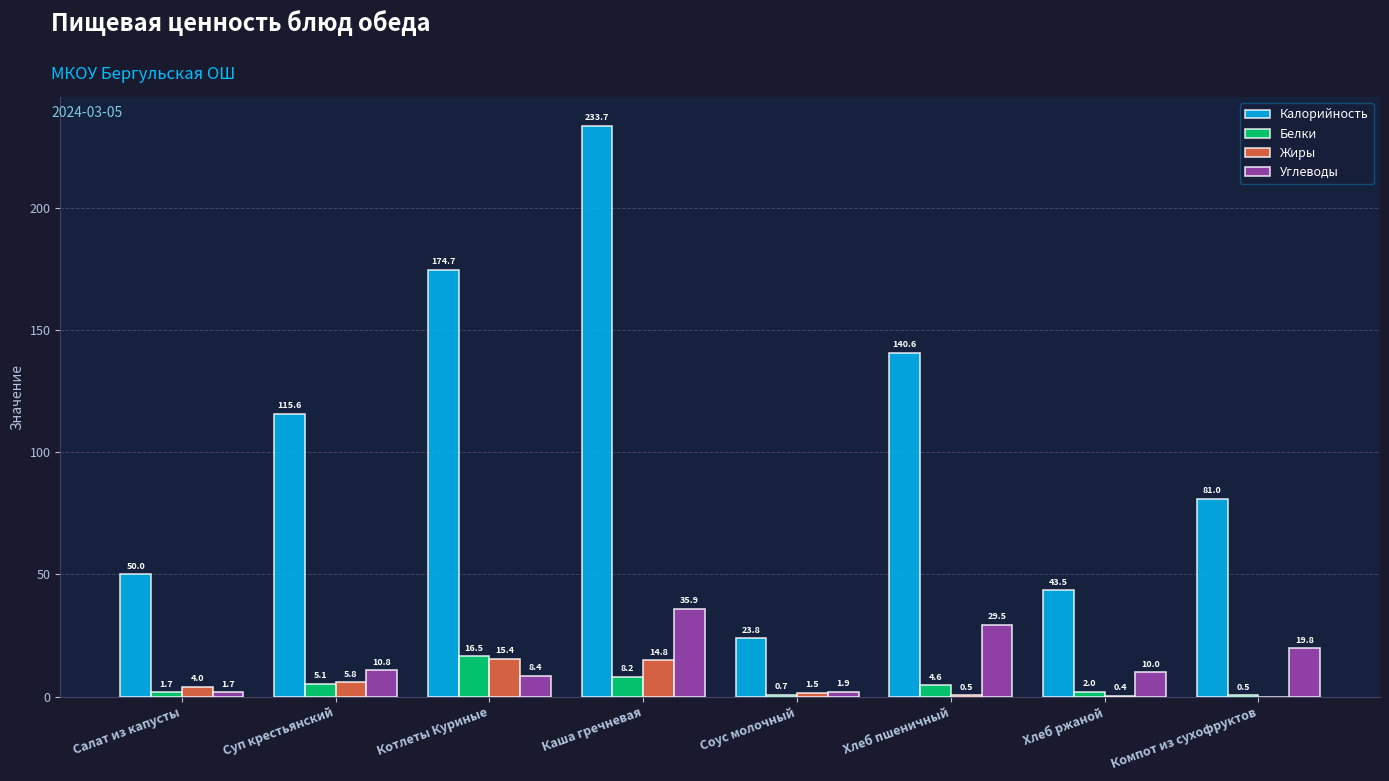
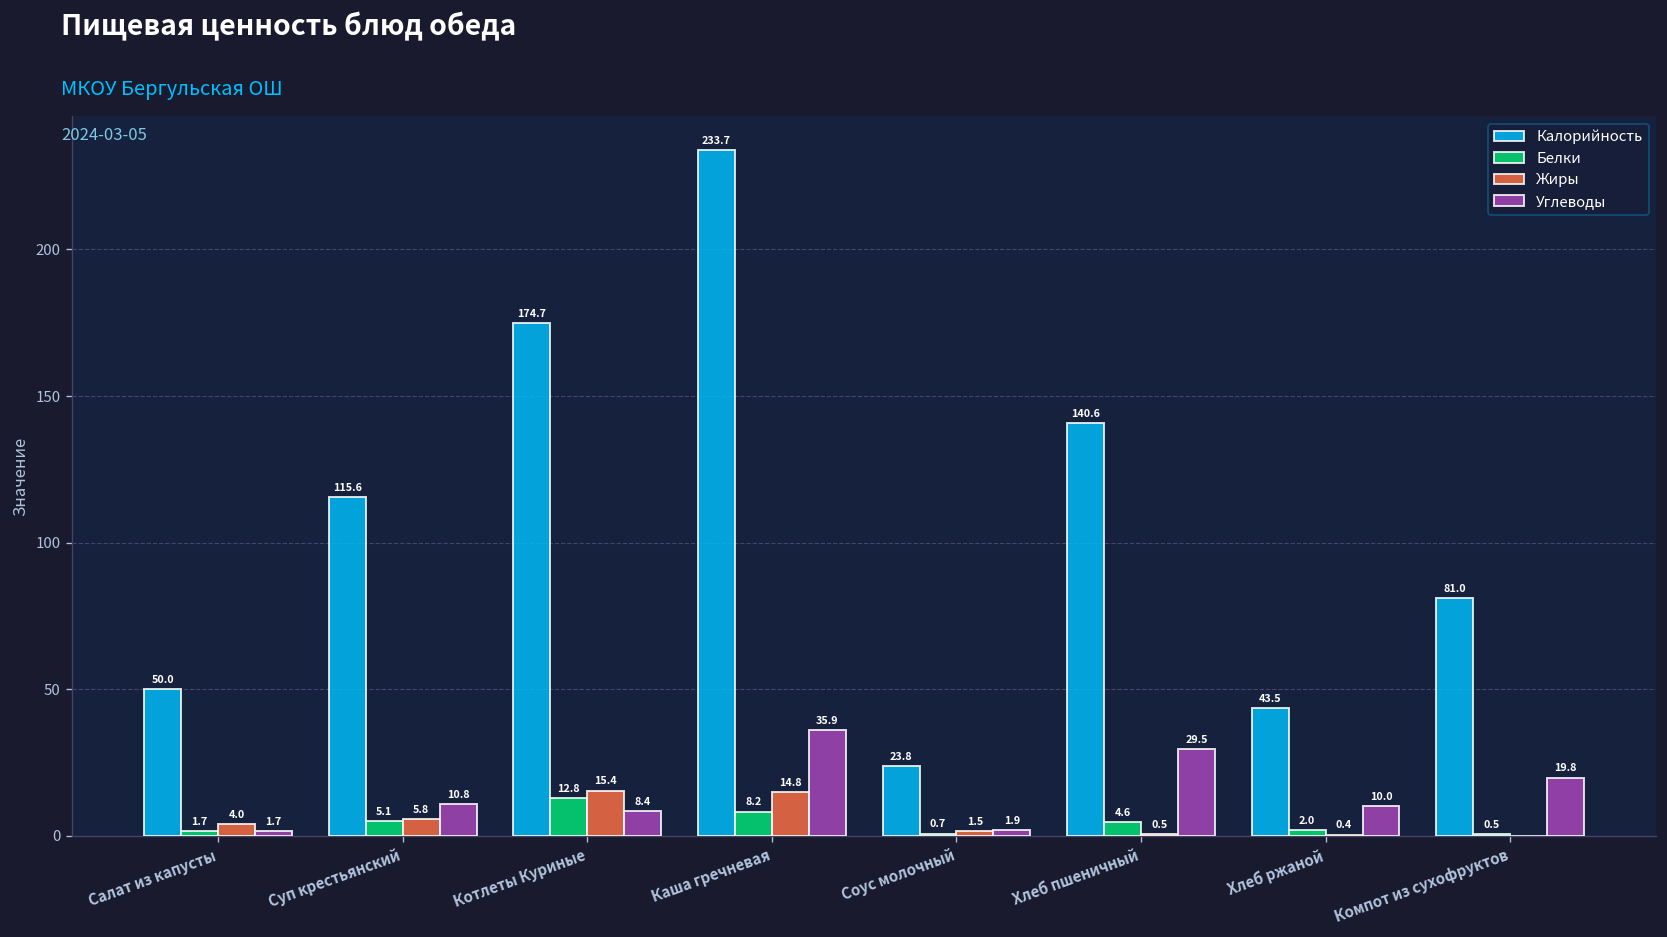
  {
    "Калорийность": {
      "Салат из капусты": 50.0,
      "Суп крестьянский": 115.6,
      "Котлеты Куриные": 174.7,
      "Каша гречневая": 233.7,
      "Соус молочный": 23.8,
      "Хлеб пшеничный": 140.6,
      "Хлеб ржаной": 43.5,
      "Компот из сухофруктов": 81.0
    },
    "Белки": {
      "Салат из капусты": 1.7,
      "Суп крестьянский": 5.1,
-     "Котлеты Куриные": 16.5,
+     "Котлеты Куриные": 12.8,
      "Каша гречневая": 8.2,
      "Соус молочный": 0.7,
      "Хлеб пшеничный": 4.6,
      "Хлеб ржаной": 2.0,
      "Компот из сухофруктов": 0.5
    },
    "Жиры": {
      "Салат из капусты": 4.0,
      "Суп крестьянский": 5.8,
      "Котлеты Куриные": 15.4,
      "Каша гречневая": 14.8,
      "Соус молочный": 1.5,
      "Хлеб пшеничный": 0.5,
      "Хлеб ржаной": 0.4
    },
    "Углеводы": {
      "Салат из капусты": 1.7,
      "Суп крестьянский": 10.8,
      "Котлеты Куриные": 8.4,
      "Каша гречневая": 35.9,
      "Соус молочный": 1.9,
      "Хлеб пшеничный": 29.5,
      "Хлеб ржаной": 10.0,
      "Компот из сухофруктов": 19.8
    }
  }
